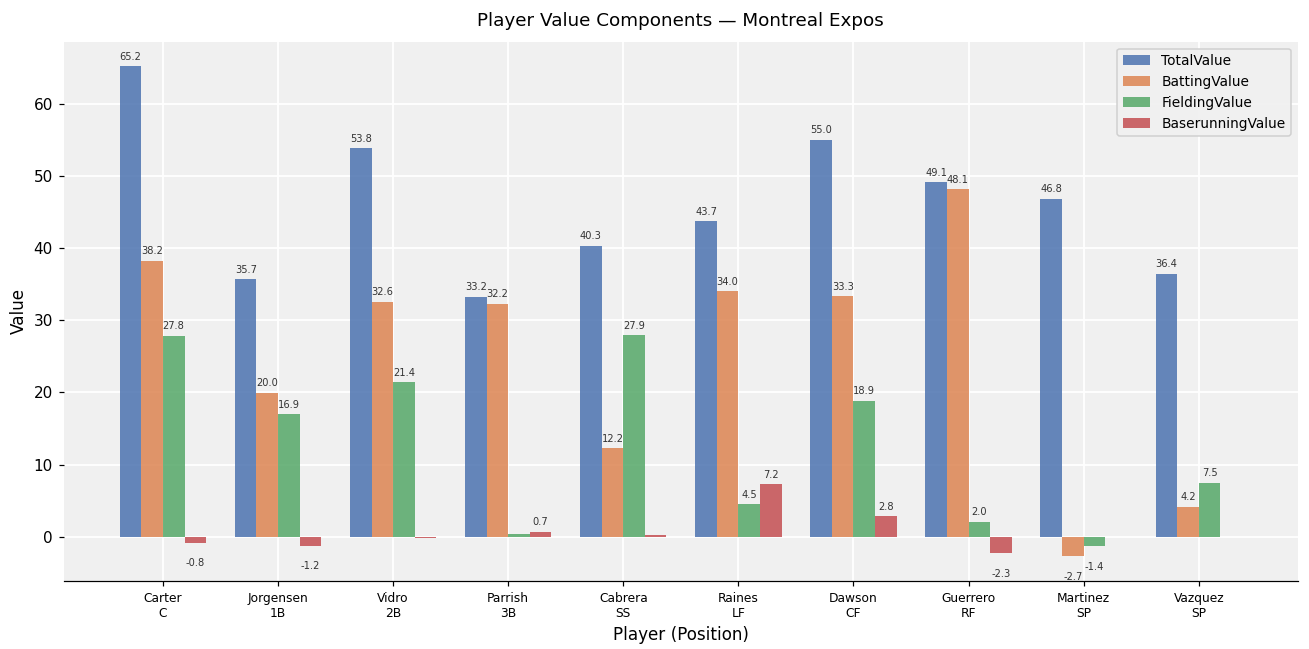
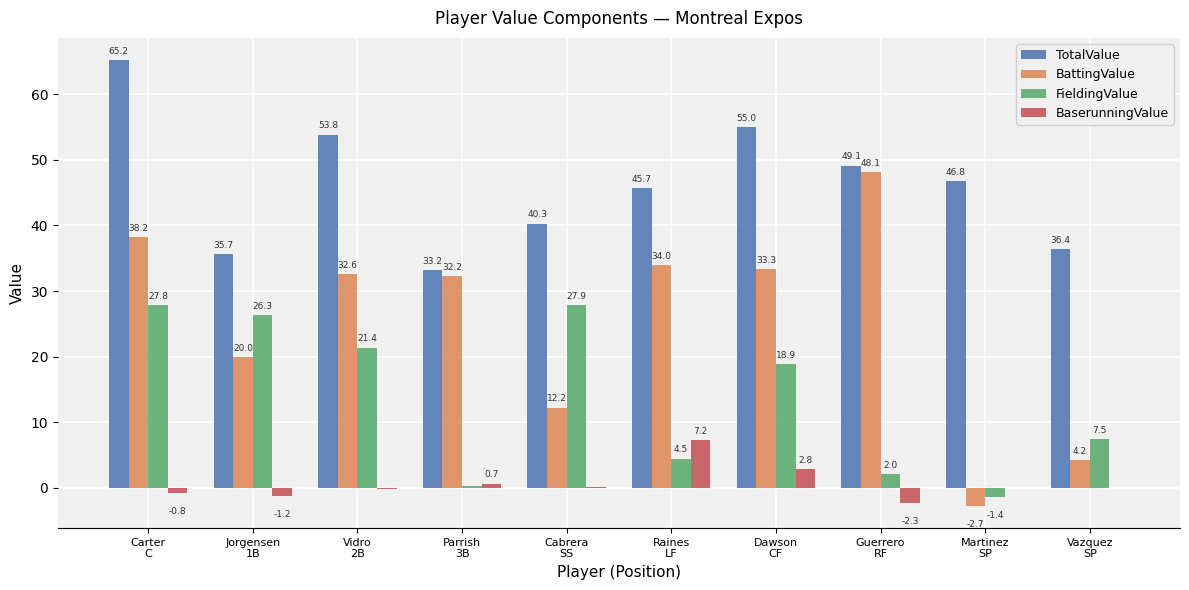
  {
    "TotalValue": {
      "Carter C": 65.2,
      "Jorgensen 1B": 35.7,
      "Vidro 2B": 53.8,
      "Parrish 3B": 33.2,
      "Cabrera SS": 40.3,
-     "Raines LF": 43.7,
+     "Raines LF": 45.7,
      "Dawson CF": 55.0,
      "Guerrero RF": 49.1,
      "Martinez SP": 46.8,
      "Vazquez SP": 36.4
    },
    "FieldingValue": {
      "Carter C": 27.8,
-     "Jorgensen 1B": 16.9,
+     "Jorgensen 1B": 26.3,
      "Vidro 2B": 21.4,
      "Cabrera SS": 27.9,
      "Raines LF": 4.5,
      "Dawson CF": 18.9,
      "Guerrero RF": 2.0,
      "Martinez SP": -1.4,
      "Vazquez SP": 7.5
    }
  }
